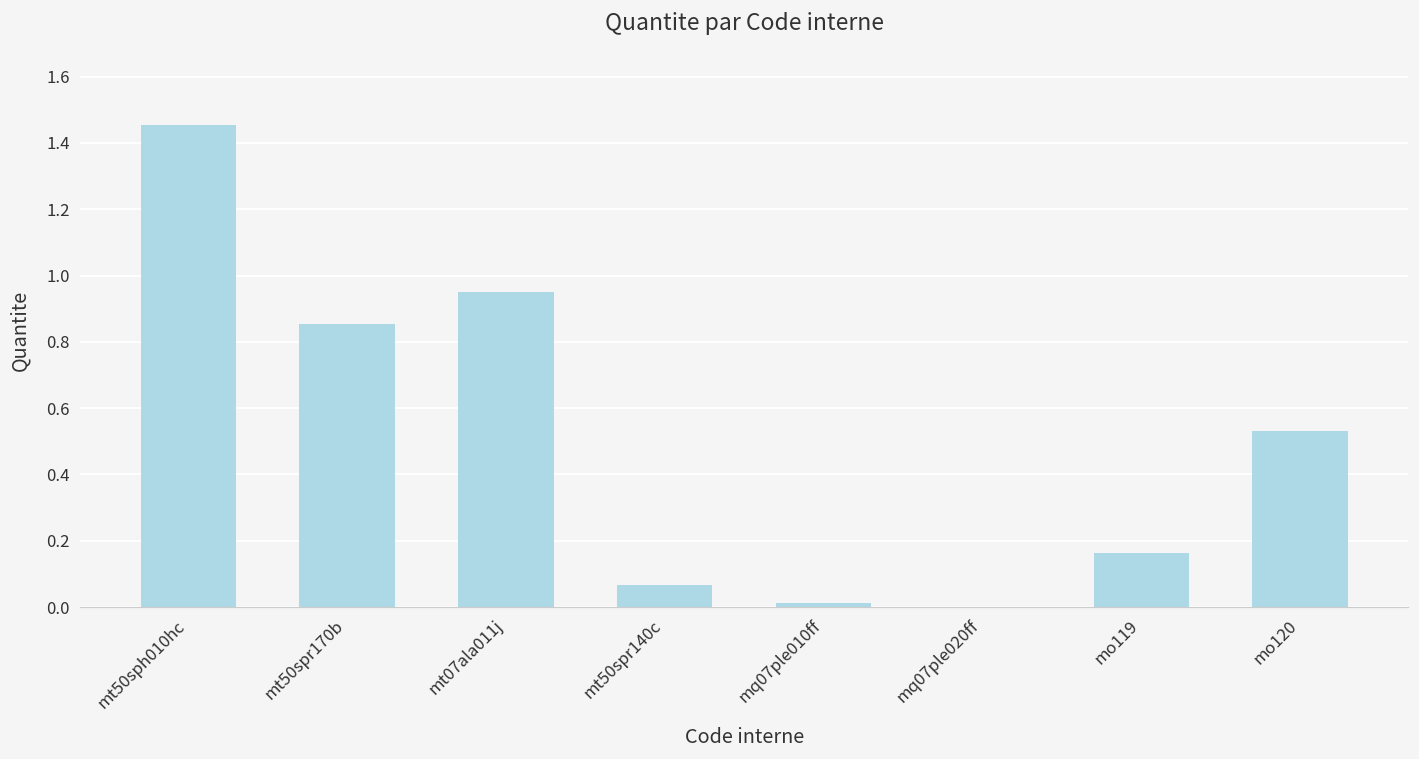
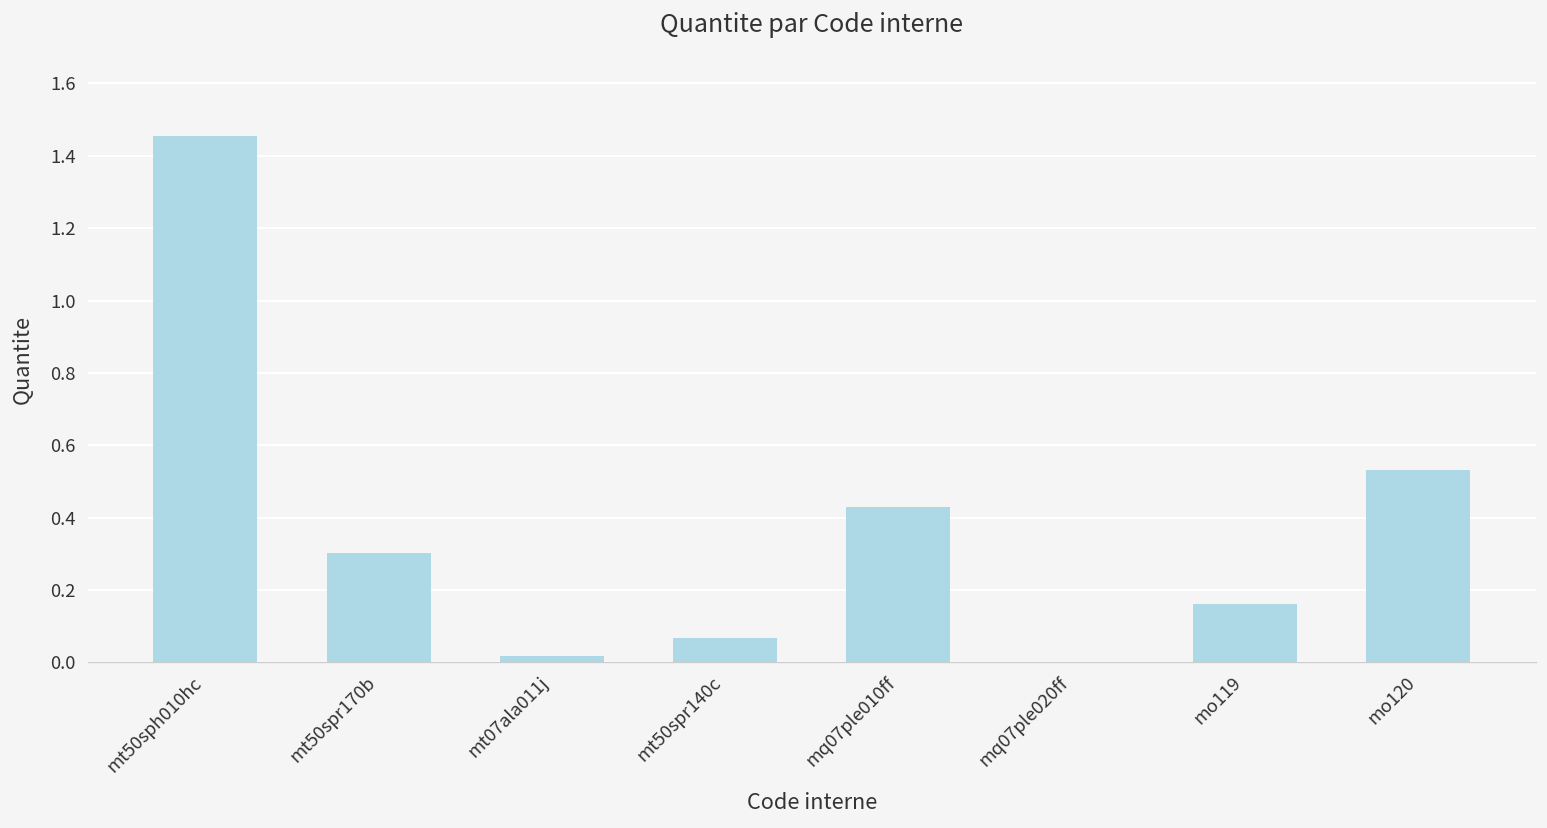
  {
    "mt50sph010hc": 1.45,
-   "mt50spr170b": 0.86,
-   "mt07ala011j": 0.95,
+   "mt50spr170b": 0.30,
+   "mt07ala011j": 0.02,
    "mt50spr140c": 0.07,
-   "mq07ple010ff": 0.01,
+   "mq07ple010ff": 0.43,
    "mo119": 0.16,
    "mo120": 0.53
  }
